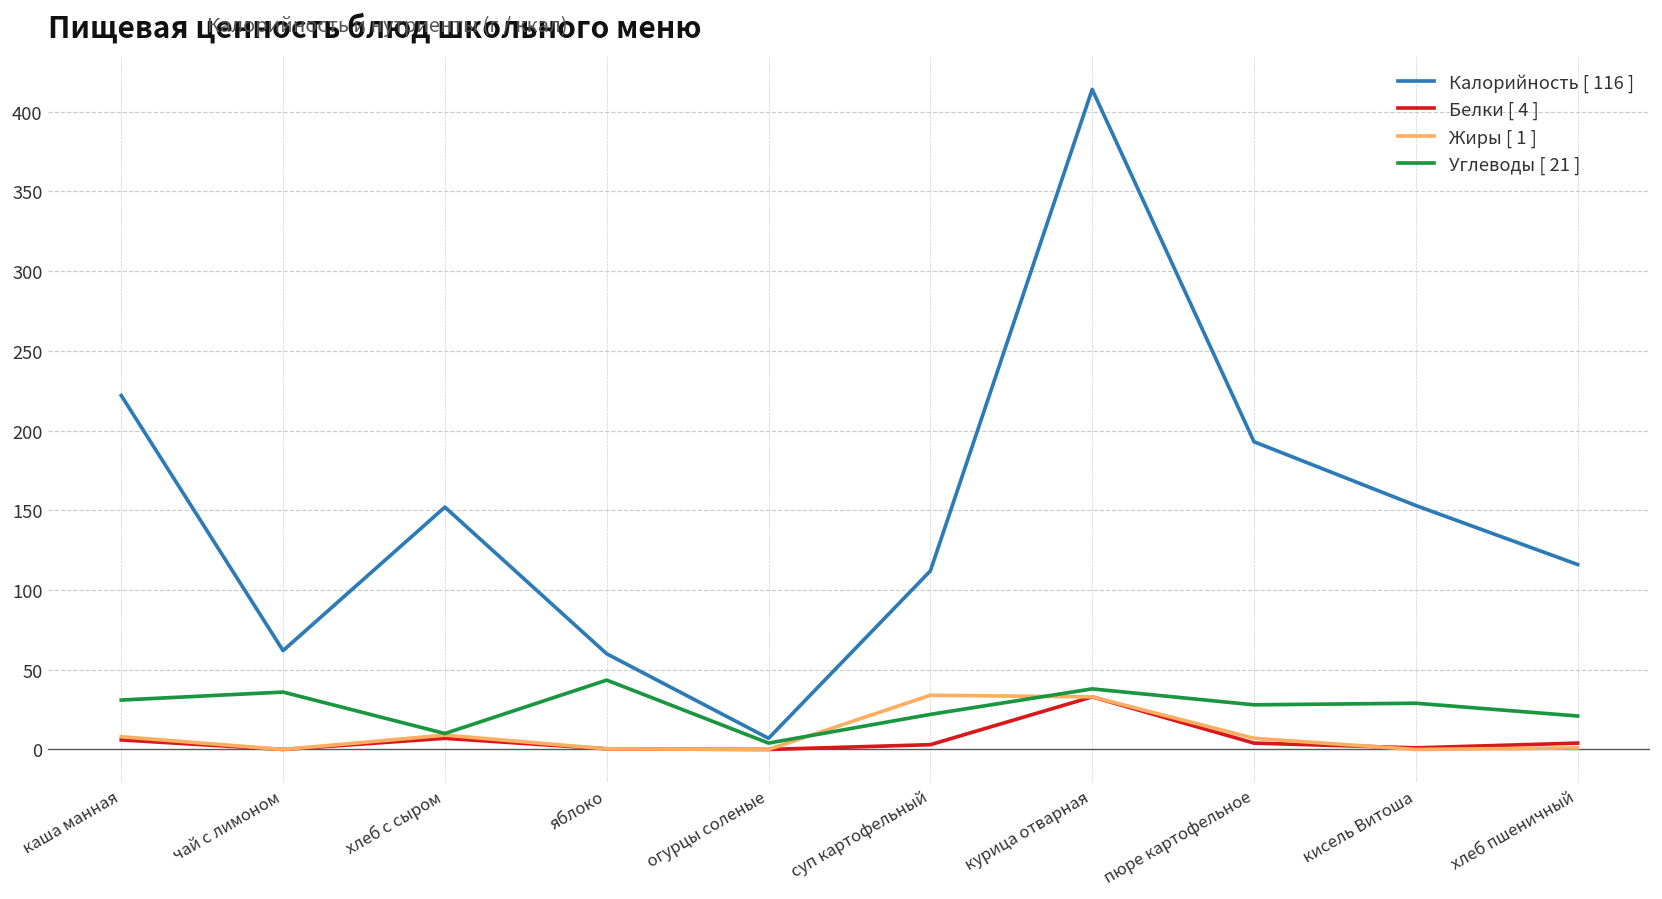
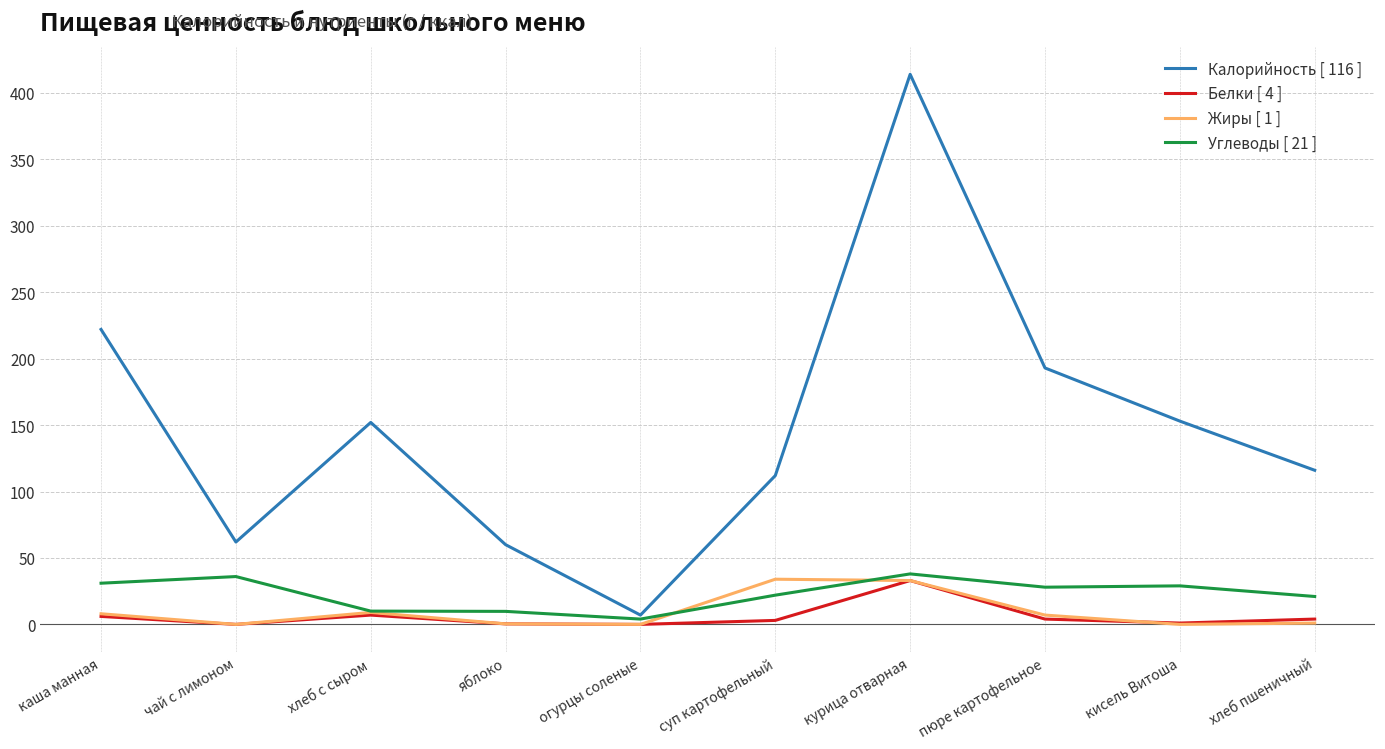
  {
    "Калорийность [ 116 ]": {
      "каша манная": 222,
      "чай с лимоном": 62,
      "хлеб с сыром": 152,
      "яблоко": 60,
      "огурцы соленые": 7,
      "суп картофельный": 112,
      "курица отварная": 414,
      "пюре картофельное": 193,
      "кисель Витоша": 153,
      "хлеб пшеничный": 116
    },
    "Белки [ 4 ]": {
      "каша манная": 6,
      "хлеб с сыром": 7,
      "суп картофельный": 3,
      "пюре картофельное": 4,
      "хлеб пшеничный": 4
    },
    "Жиры [ 1 ]": {
      "каша манная": 8,
      "суп картофельный": 34,
      "пюре картофельное": 7,
      "хлеб пшеничный": 1
    },
    "Углеводы [ 21 ]": {
      "каша манная": 31,
      "чай с лимоном": 36,
-     "яблоко": 44,
+     "яблоко": 10,
      "огурцы соленые": 4,
      "суп картофельный": 22,
      "курица отварная": 38,
      "пюре картофельное": 28,
      "кисель Витоша": 29,
      "хлеб пшеничный": 21
    }
  }
